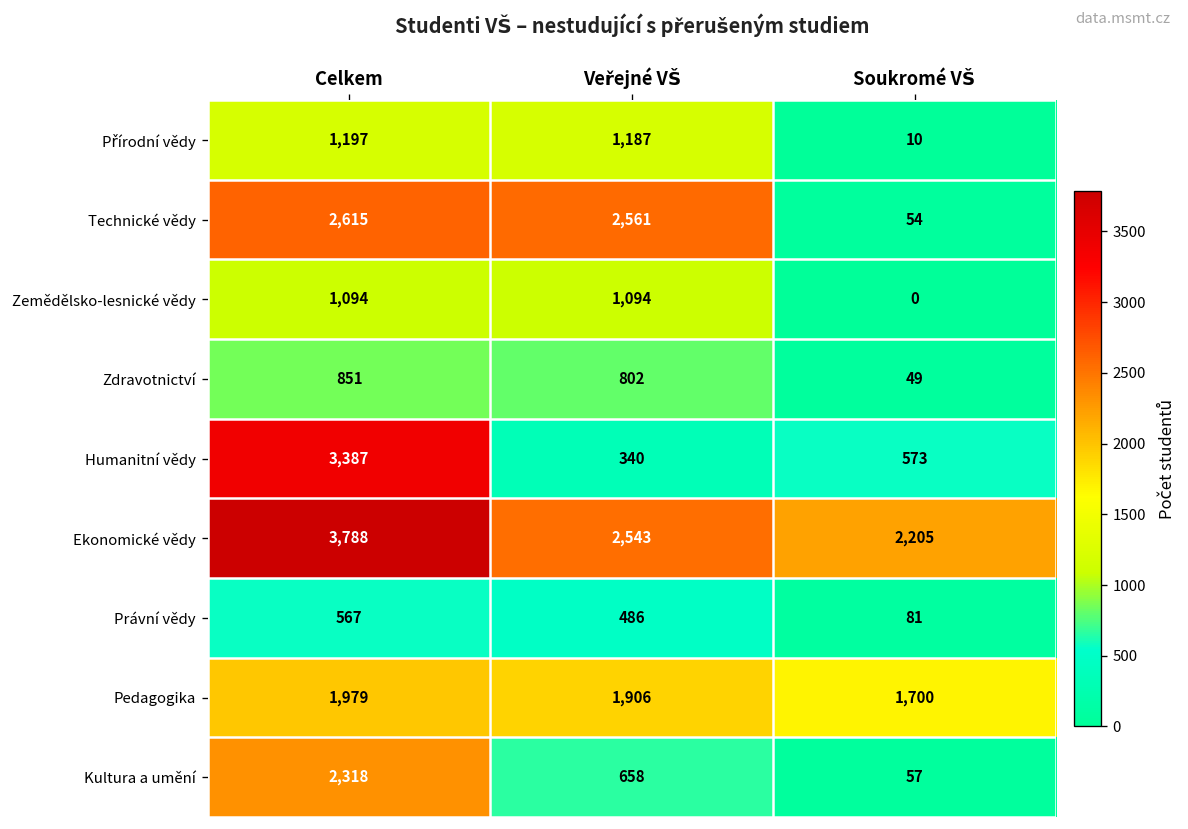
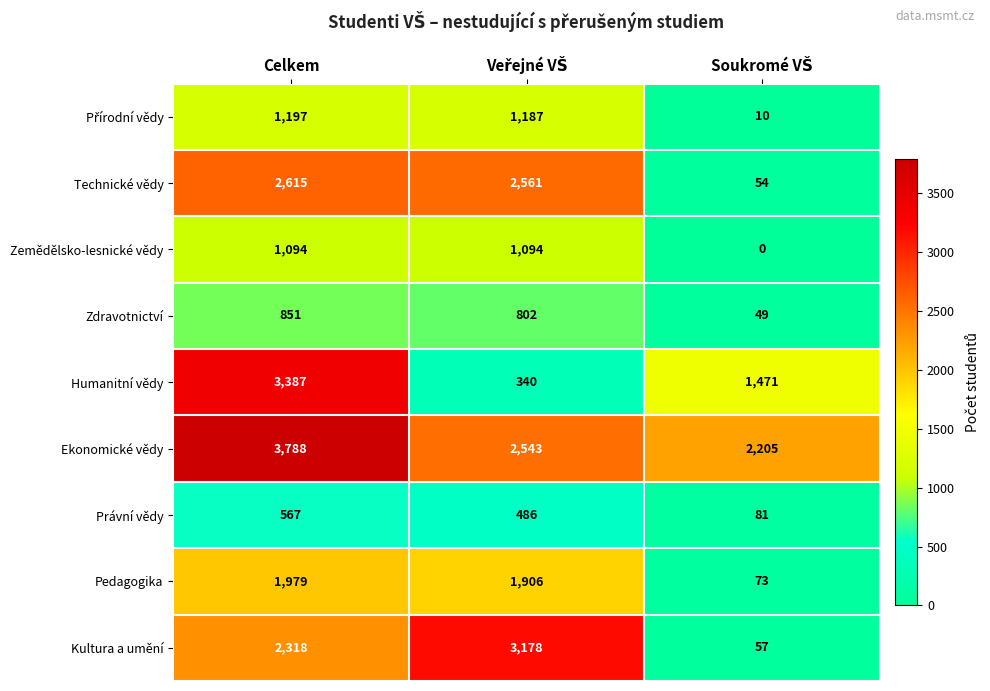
  {
    "Přírodní vědy": {
      "Celkem": "1,197",
      "Veřejné VŠ": "1,187",
      "Soukromé VŠ": "10"
    },
    "Technické vědy": {
      "Celkem": "2,615",
      "Veřejné VŠ": "2,561",
      "Soukromé VŠ": "54"
    },
    "Zemědělsko-lesnické vědy": {
      "Celkem": "1,094",
      "Veřejné VŠ": "1,094",
      "Soukromé VŠ": "0"
    },
    "Zdravotnictví": {
      "Celkem": "851",
      "Veřejné VŠ": "802",
      "Soukromé VŠ": "49"
    },
    "Humanitní vědy": {
      "Celkem": "3,387",
      "Veřejné VŠ": "340",
-     "Soukromé VŠ": "573"
+     "Soukromé VŠ": "1,471"
    },
    "Ekonomické vědy": {
      "Celkem": "3,788",
      "Veřejné VŠ": "2,543",
      "Soukromé VŠ": "2,205"
    },
    "Právní vědy": {
      "Celkem": "567",
      "Veřejné VŠ": "486",
      "Soukromé VŠ": "81"
    },
    "Pedagogika": {
      "Celkem": "1,979",
      "Veřejné VŠ": "1,906",
-     "Soukromé VŠ": "1,700"
+     "Soukromé VŠ": "73"
    },
    "Kultura a umění": {
      "Celkem": "2,318",
-     "Veřejné VŠ": "658",
+     "Veřejné VŠ": "3,178",
      "Soukromé VŠ": "57"
    }
  }
